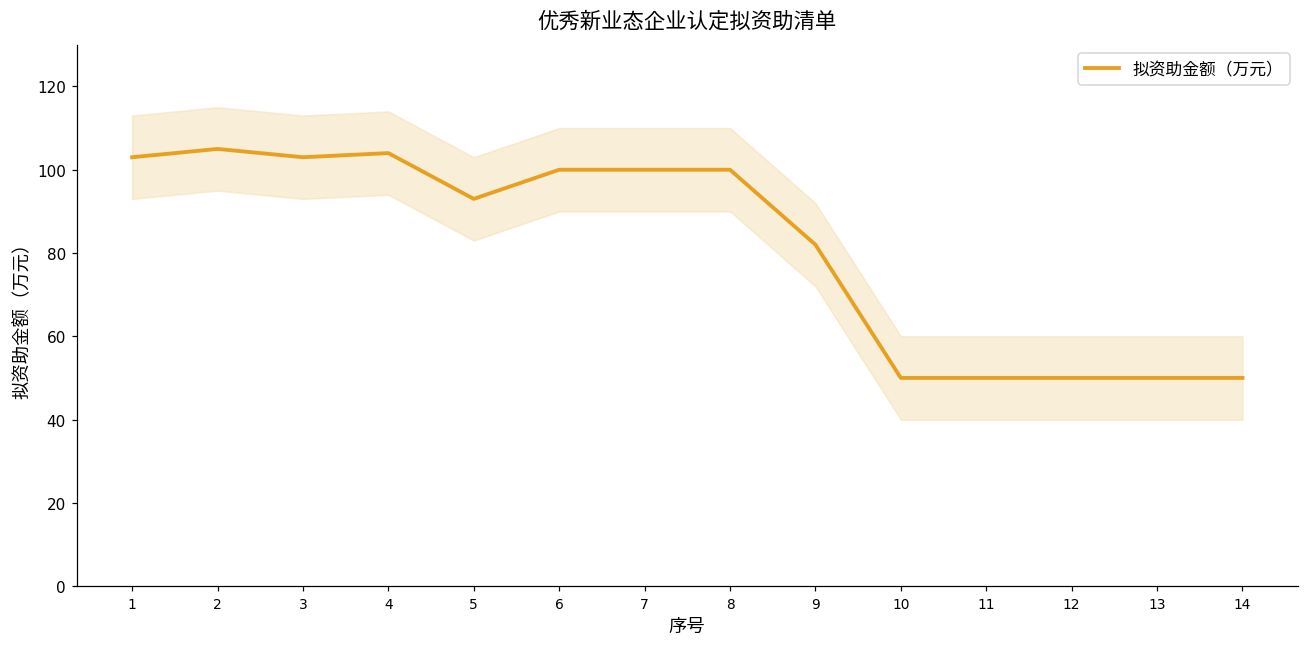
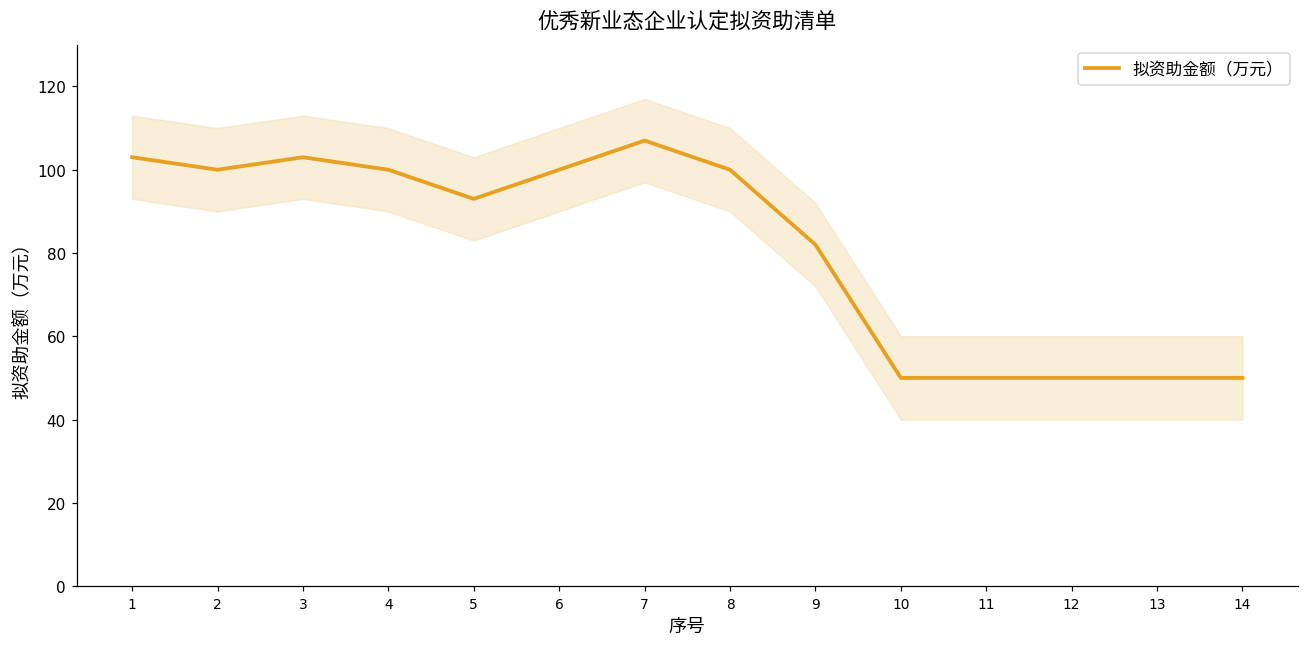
  {
    "拟资助金额（万元）": {
      "1": 103,
-     "2": 105,
+     "2": 100,
      "3": 103,
-     "4": 104,
+     "4": 100,
      "5": 93,
      "6": 100,
-     "7": 100,
+     "7": 107,
      "8": 100,
      "9": 82,
      "10": 50,
      "11": 50,
      "12": 50,
      "13": 50,
      "14": 50
    }
  }
